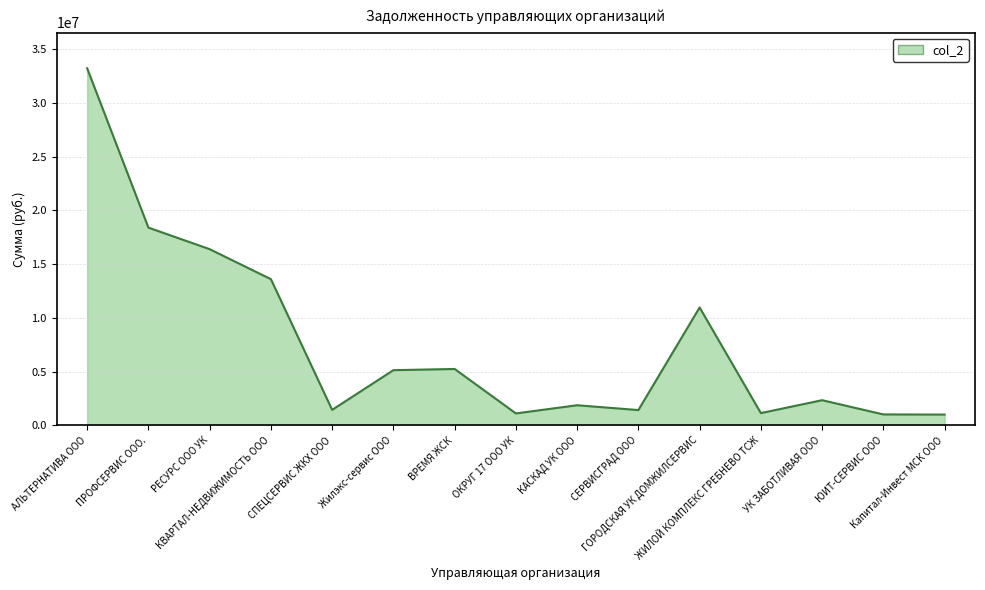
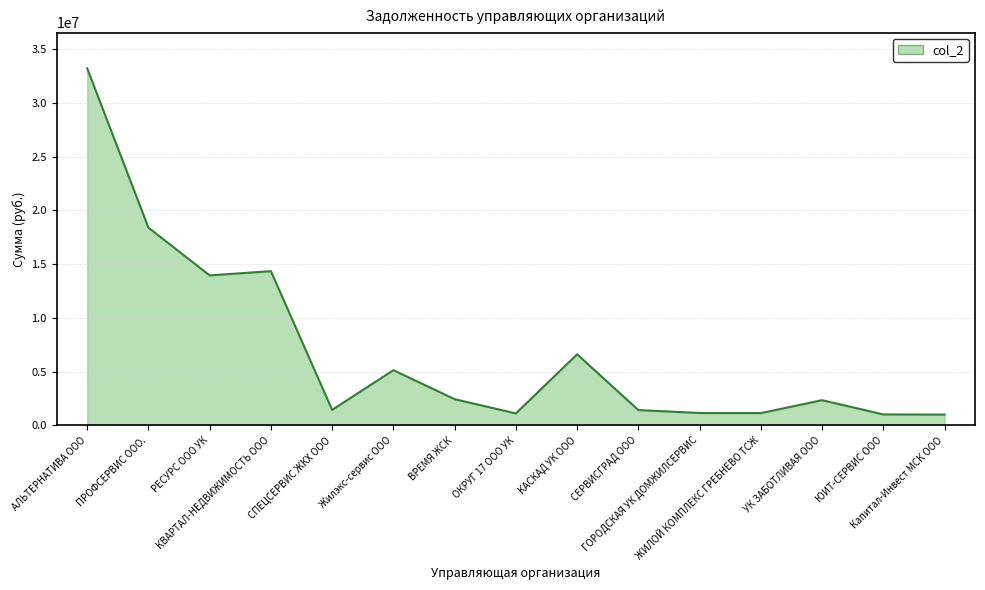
  {
    "АЛЬТЕРНАТИВА ООО": 33200000,
    "ПРОФСЕРВИС ООО.": 18400000,
-   "РЕСУРС ООО УК": 16400000,
-   "КВАРТАЛ-НЕДВИЖИМОСТЬ ООО": 13600000,
+   "РЕСУРС ООО УК": 14000000,
+   "КВАРТАЛ-НЕДВИЖИМОСТЬ ООО": 14300000,
    "СПЕЦСЕРВИС ЖКХ ООО": 1400000,
    "Жилэкс-сервис ООО": 5100000,
-   "ВРЕМЯ ЖСК": 5300000,
+   "ВРЕМЯ ЖСК": 2400000,
    "ОКРУГ 17 ООО УК": 1100000,
-   "КАСКАД УК ООО": 1900000,
+   "КАСКАД УК ООО": 6600000,
    "СЕРВИСГРАД ООО": 1400000,
-   "ГОРОДСКАЯ УК ДОМЖИЛСЕРВИС": 11000000,
+   "ГОРОДСКАЯ УК ДОМЖИЛСЕРВИС": 1200000,
    "ЖИЛОЙ КОМПЛЕКС ГРЕБНЕВО ТСЖ": 1100000,
    "УК ЗАБОТЛИВАЯ ООО": 2300000,
    "ЮИТ-СЕРВИС ООО": 1000000,
    "Капитал-Инвест МСК ООО": 1000000
  }
